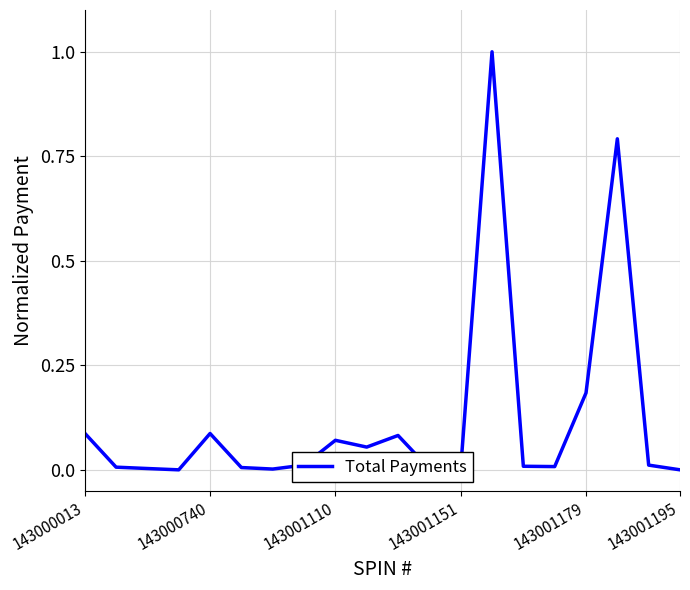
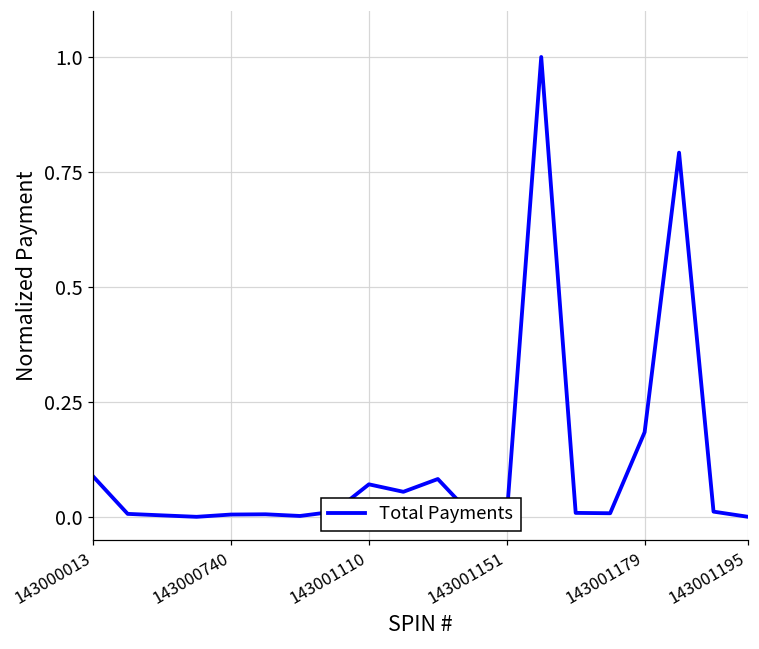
  {
    "143000013": 0.09,
-   "143000740": 0.09,
+   "143000740": 0.00,
    "143001110": 0.07,
    "143001179": 0.18,
    "143001195": 0.00
  }
